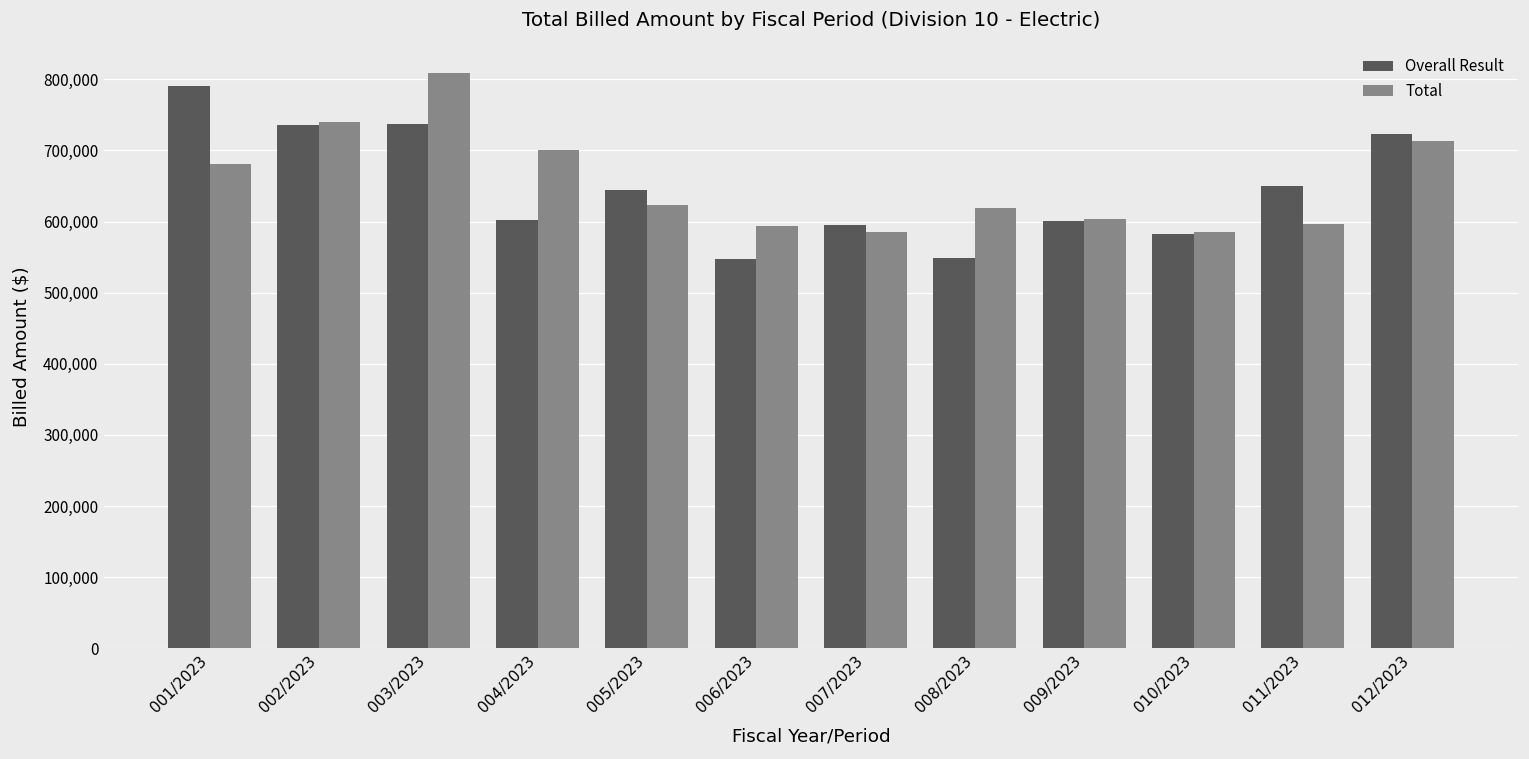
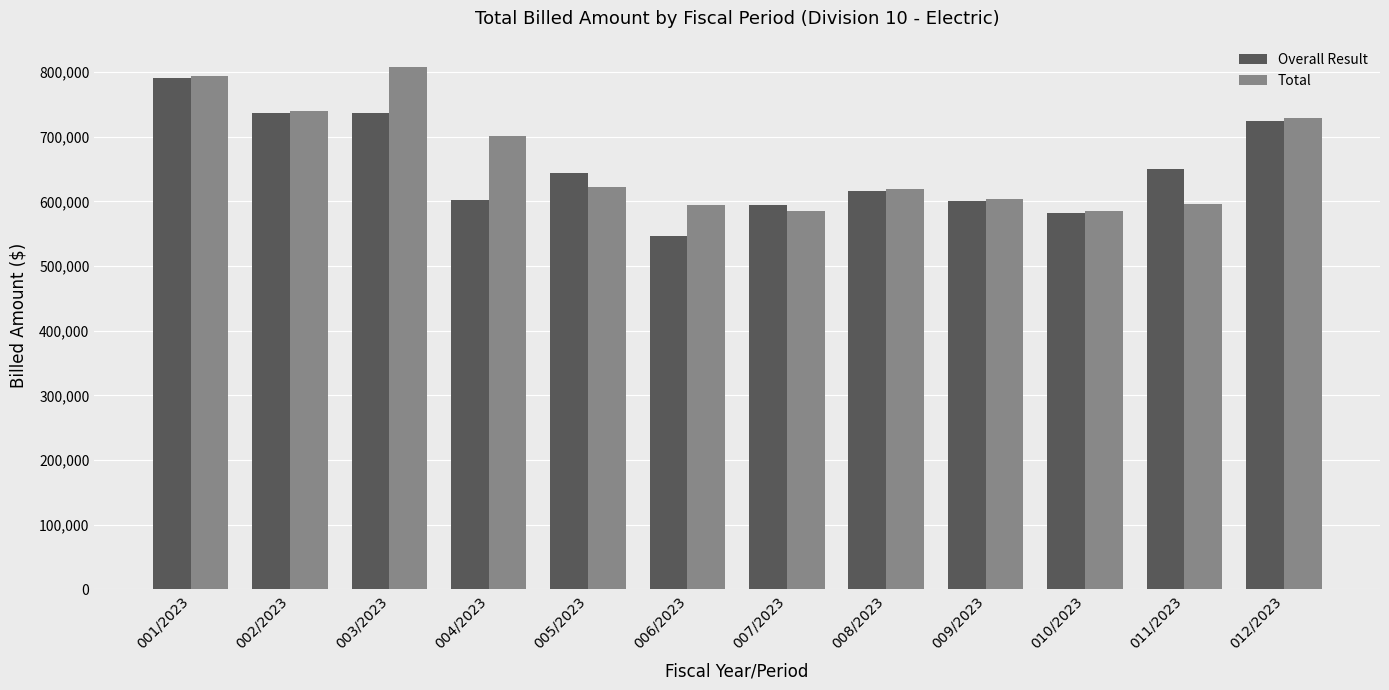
  {
    "Overall Result": {
      "001/2023": "790,000",
      "002/2023": "740,000",
      "003/2023": "740,000",
      "004/2023": "600,000",
      "005/2023": "640,000",
      "006/2023": "550,000",
      "007/2023": "590,000",
-     "008/2023": "550,000",
+     "008/2023": "620,000",
      "009/2023": "600,000",
      "010/2023": "580,000",
      "011/2023": "650,000",
      "012/2023": "720,000"
    },
    "Total": {
-     "001/2023": "680,000",
+     "001/2023": "790,000",
      "002/2023": "740,000",
      "003/2023": "810,000",
      "004/2023": "700,000",
      "005/2023": "620,000",
      "006/2023": "590,000",
      "007/2023": "590,000",
      "008/2023": "620,000",
      "009/2023": "600,000",
      "010/2023": "590,000",
      "011/2023": "600,000",
-     "012/2023": "710,000"
+     "012/2023": "730,000"
    }
  }
